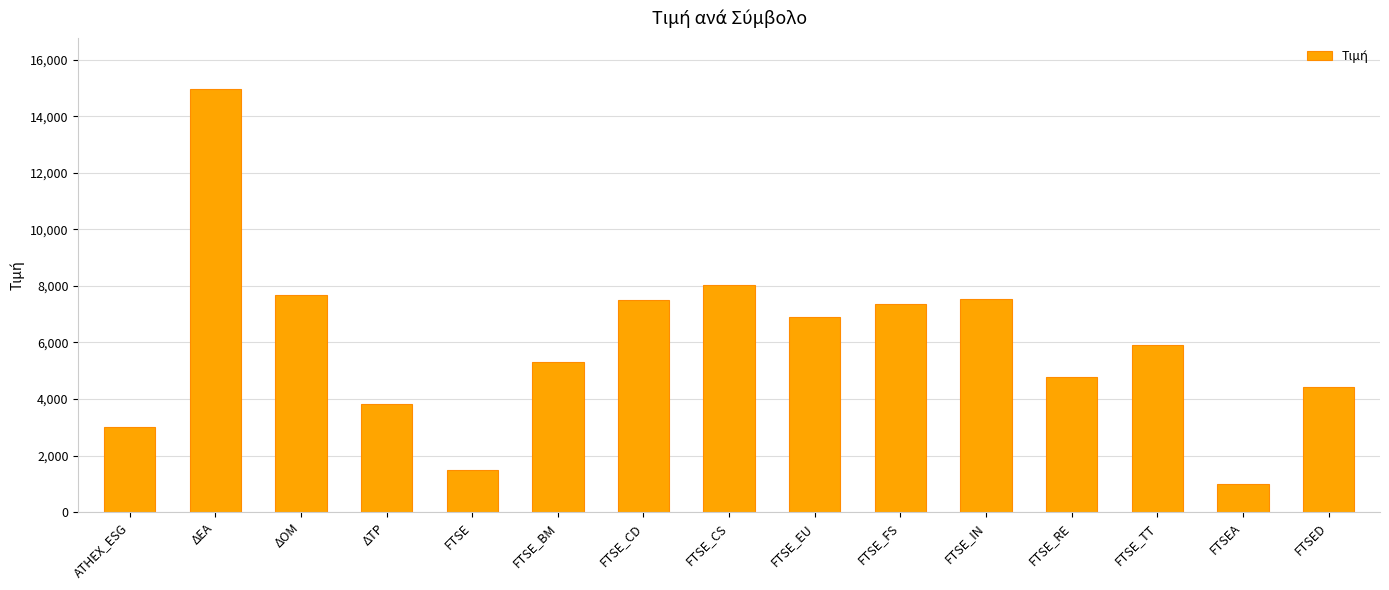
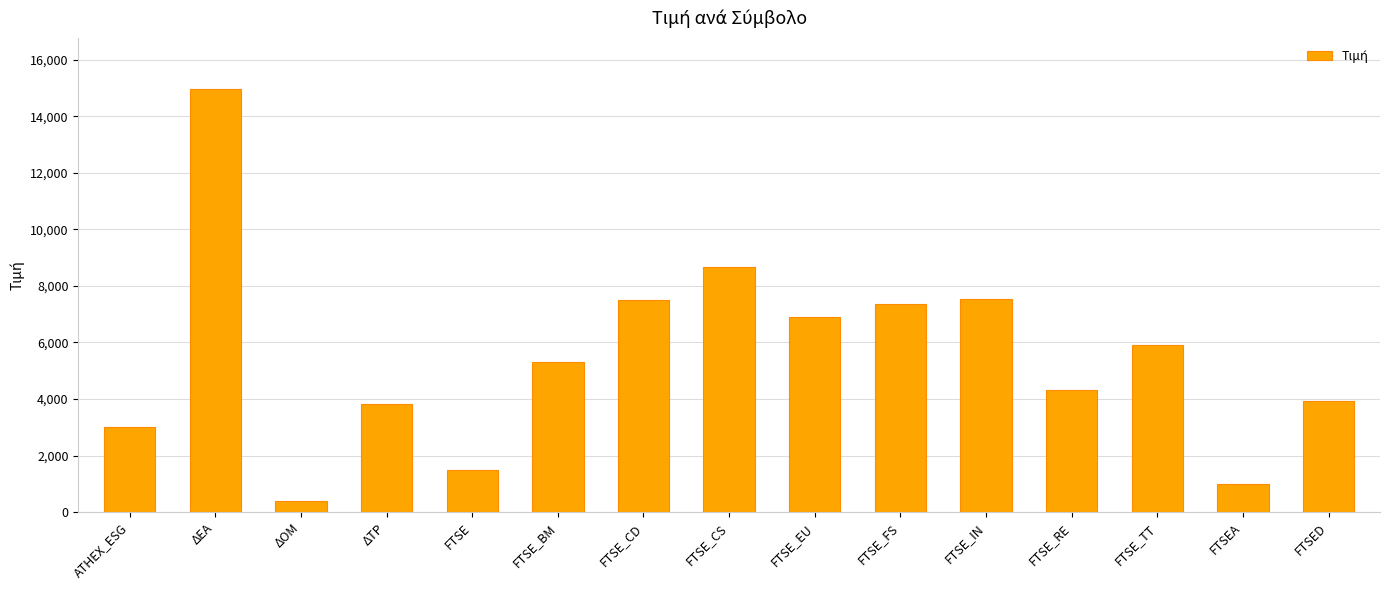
  {
    "ATHEX_ESG": "3,000",
    "ΔΕΑ": "15,000",
-   "ΔΟΜ": "7,700",
+   "ΔΟΜ": "400",
    "ΔΤΡ": "3,800",
    "FTSE": "1,500",
    "FTSE_BM": "5,300",
    "FTSE_CD": "7,500",
-   "FTSE_CS": "8,000",
+   "FTSE_CS": "8,700",
    "FTSE_EU": "6,900",
    "FTSE_FS": "7,400",
    "FTSE_IN": "7,500",
-   "FTSE_RE": "4,800",
+   "FTSE_RE": "4,300",
    "FTSE_TT": "5,900",
    "FTSEA": "1,000",
-   "FTSED": "4,400"
+   "FTSED": "3,900"
  }
